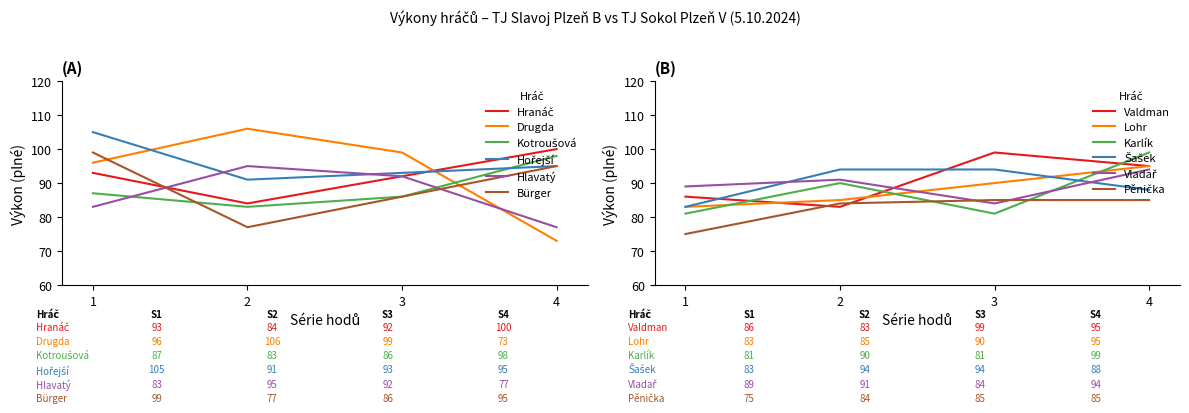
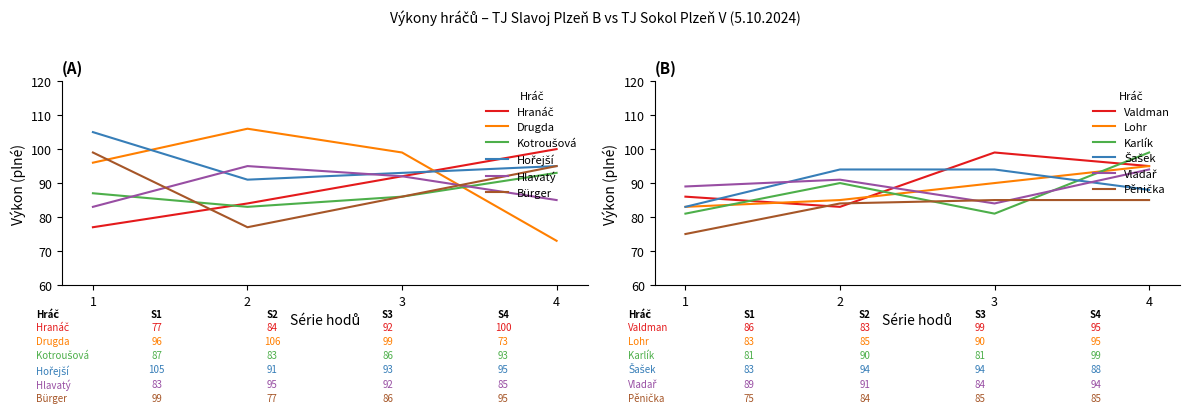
  {
    "(A)": {
      "Hranáč": {
-       "1": 93
+       "1": 77
      },
      "Drugda": {
        "1": 96,
        "2": 106,
        "3": 99,
        "4": 73
      },
      "Kotroušová": {
-       "4": 98
+       "4": 93
      },
      "Hořejší": {
        "1": 105,
        "2": 91,
        "3": 93
      },
      "Hlavatý": {
-       "4": 77
+       "4": 85
      },
      "Bürger": {
        "1": 99,
        "2": 77
      }
    },
    "(B)": {
      "Valdman": {
        "1": 86,
        "2": 83,
        "3": 99
      },
      "Lohr": {
        "2": 85,
        "3": 90
      },
      "Karlík": {
        "1": 81,
        "2": 90,
        "3": 81,
        "4": 99
      },
      "Šašek": {
        "2": 94,
        "3": 94,
        "4": 88
      },
      "Vladař": {
        "1": 89,
        "2": 91,
        "3": 84,
        "4": 94
      },
      "Pěnička": {
        "1": 75,
        "2": 84,
        "3": 85,
        "4": 85
      }
    }
  }
